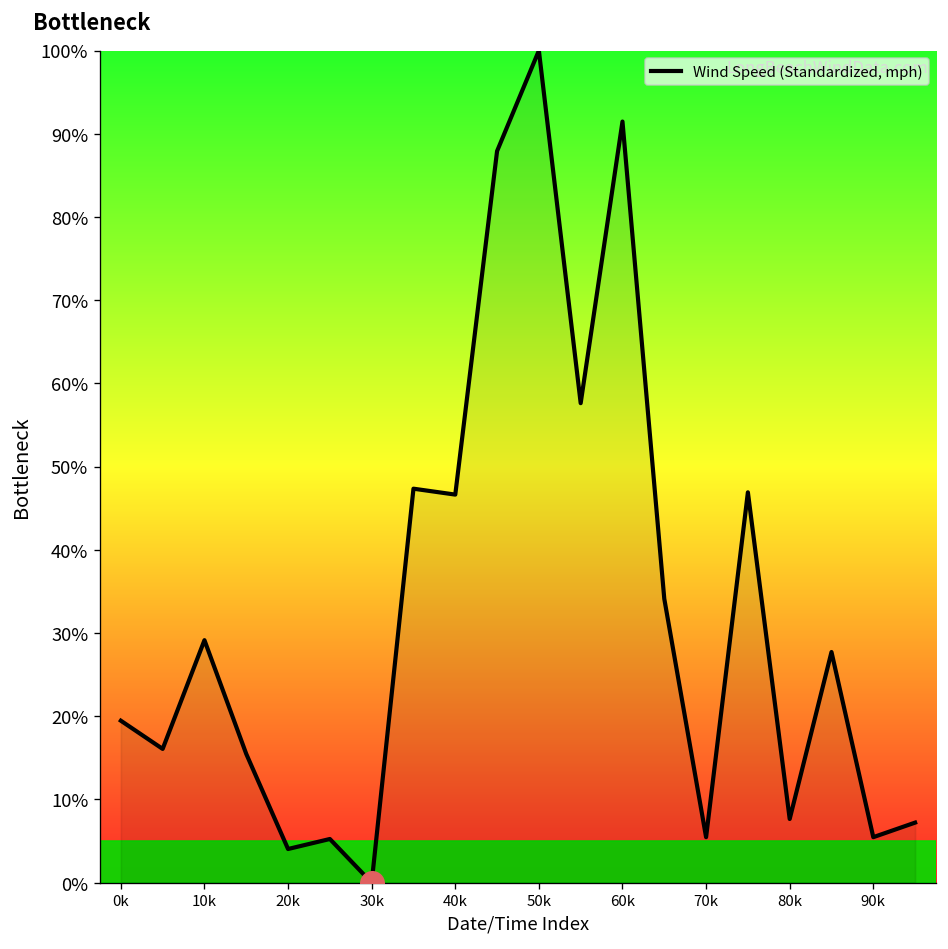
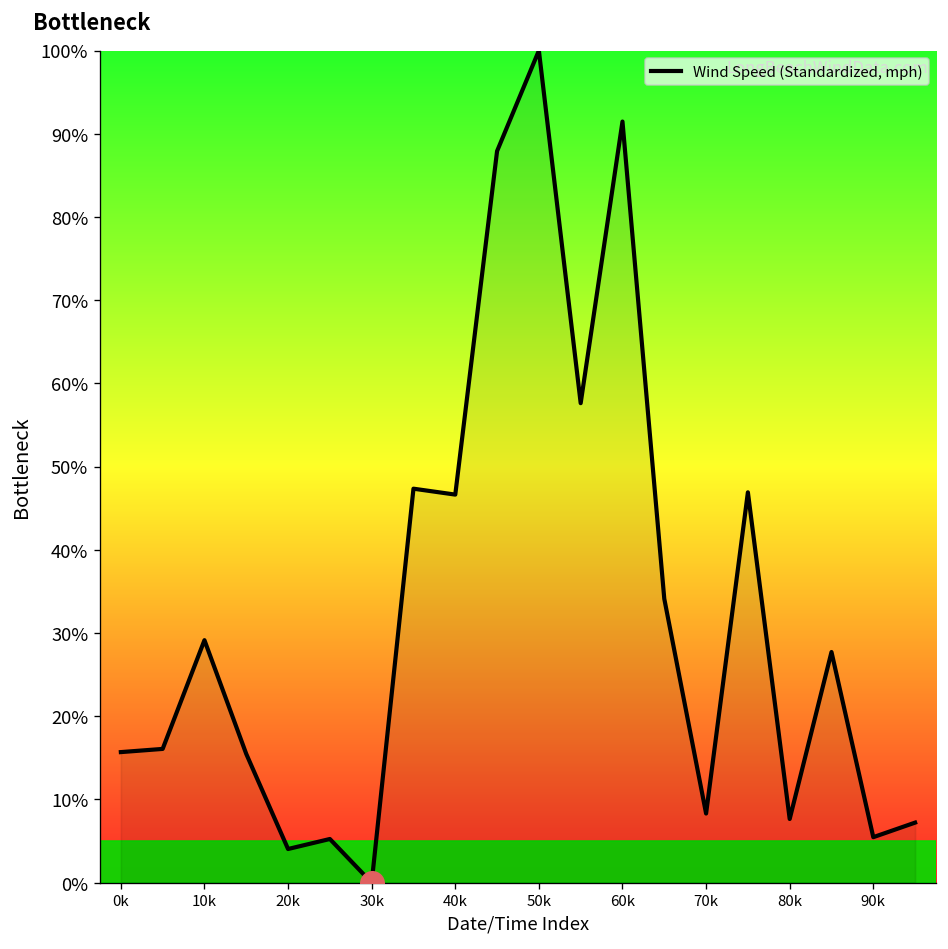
  {
    "Wind Speed (Standardized, mph)": {
-     "0k": "19%",
+     "0k": "16%",
      "10k": "29%",
      "40k": "47%",
      "50k": "100%",
      "60k": "91%",
-     "70k": "5%",
+     "70k": "8%",
      "80k": "8%",
      "90k": "5%"
    }
  }
